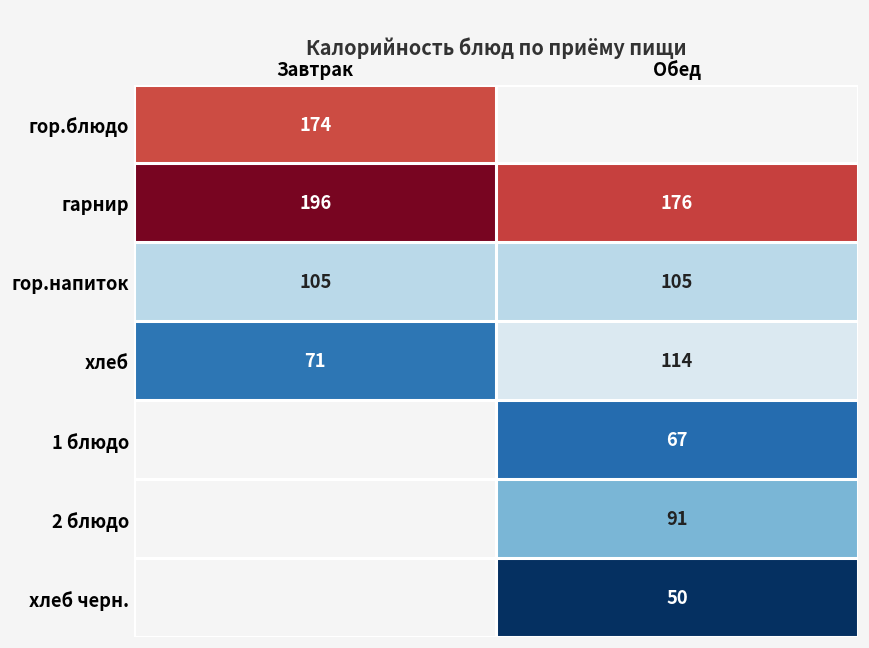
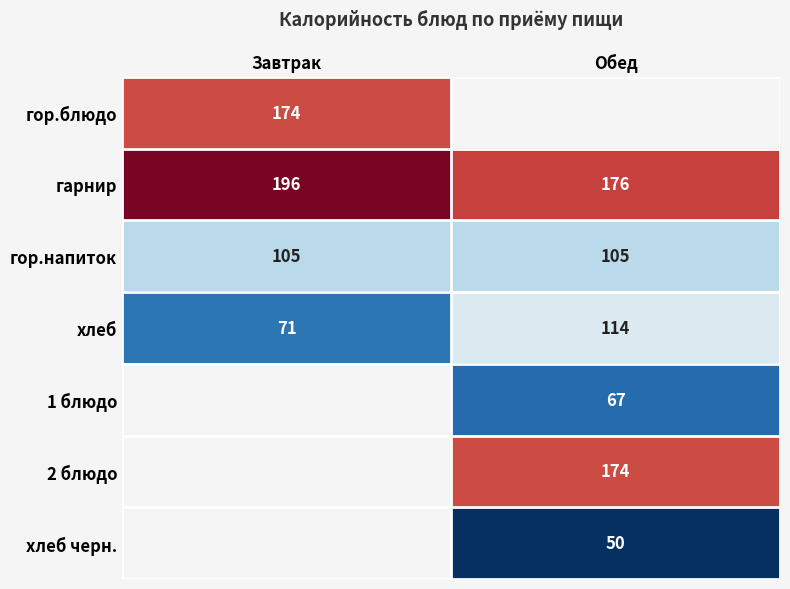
  {
    "гор.блюдо": {
      "Завтрак": 174
    },
    "гарнир": {
      "Завтрак": 196,
      "Обед": 176
    },
    "гор.напиток": {
      "Завтрак": 105,
      "Обед": 105
    },
    "хлеб": {
      "Завтрак": 71,
      "Обед": 114
    },
    "1 блюдо": {
      "Обед": 67
    },
    "2 блюдо": {
-     "Обед": 91
+     "Обед": 174
    },
    "хлеб черн.": {
      "Обед": 50
    }
  }
